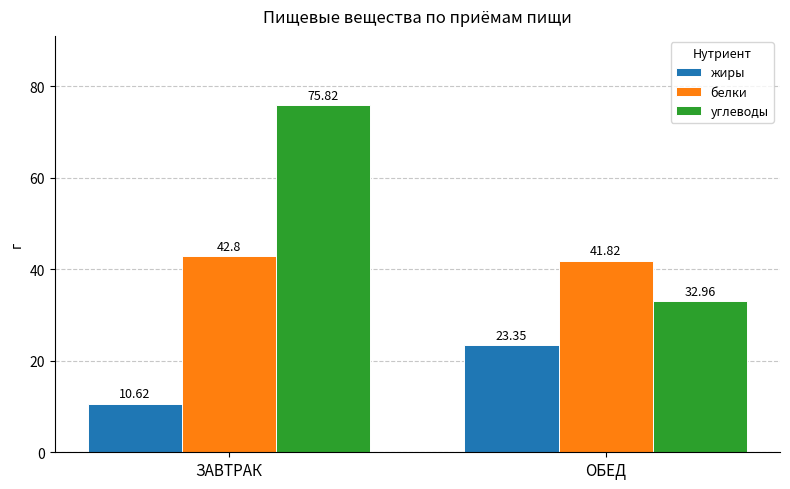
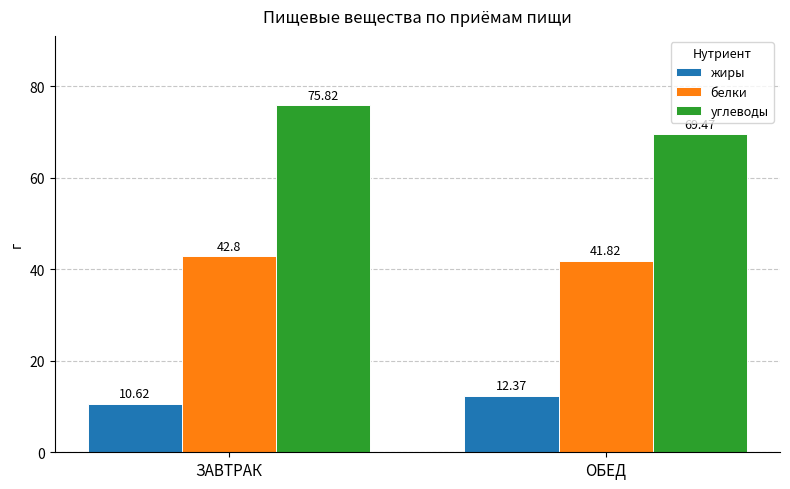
  {
    "жиры": {
      "ЗАВТРАК": 10.62,
-     "ОБЕД": 23.35
+     "ОБЕД": 12.37
    },
    "белки": {
      "ЗАВТРАК": 42.8,
      "ОБЕД": 41.82
    },
    "углеводы": {
-     "ОБЕД": 33
+     "ОБЕД": 69
    }
  }
